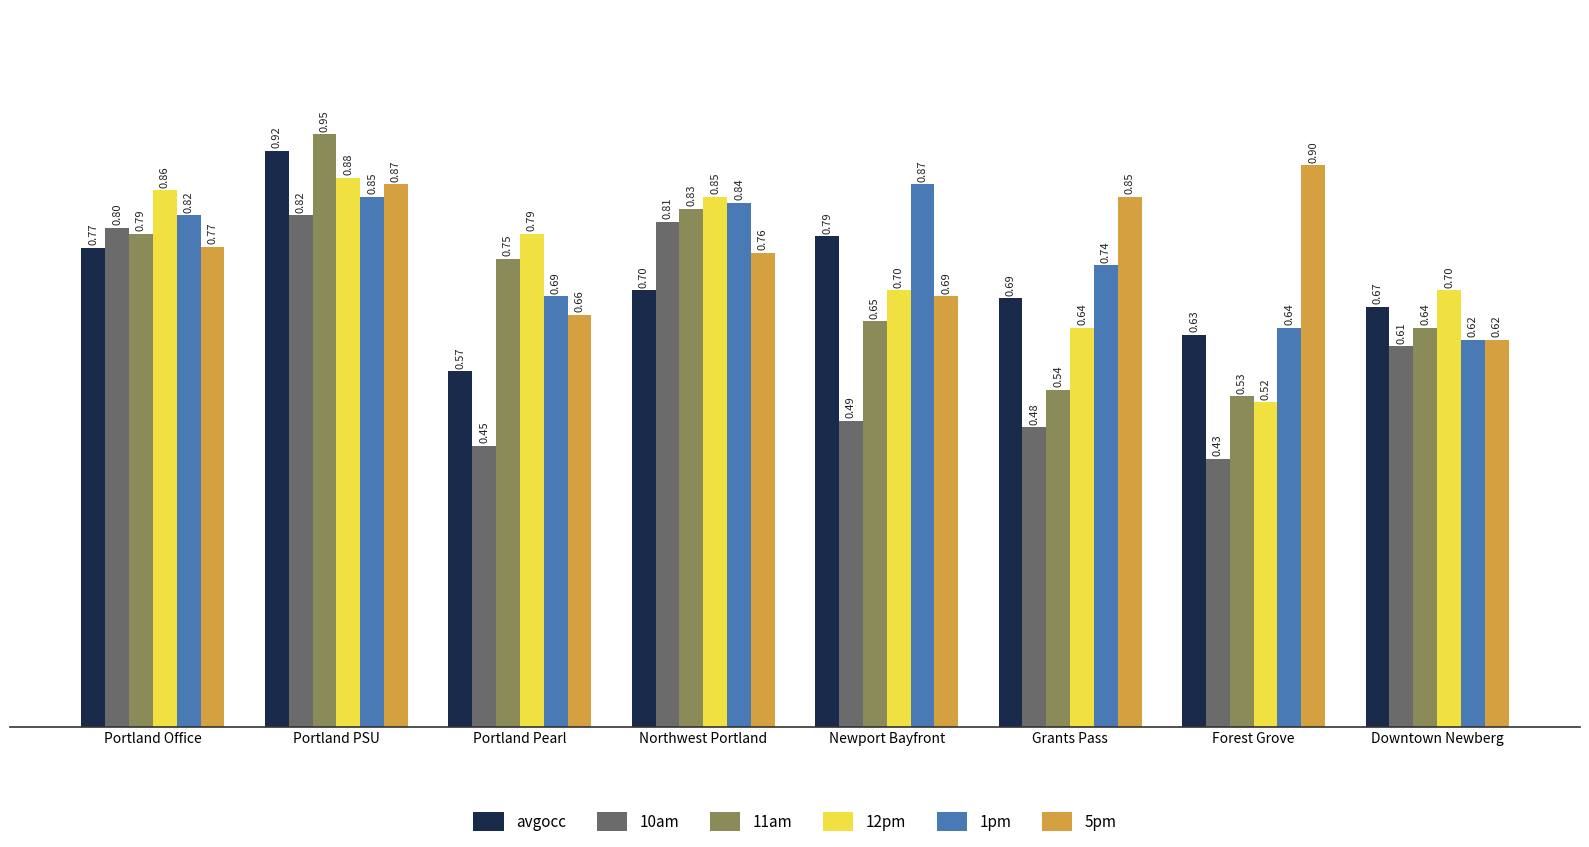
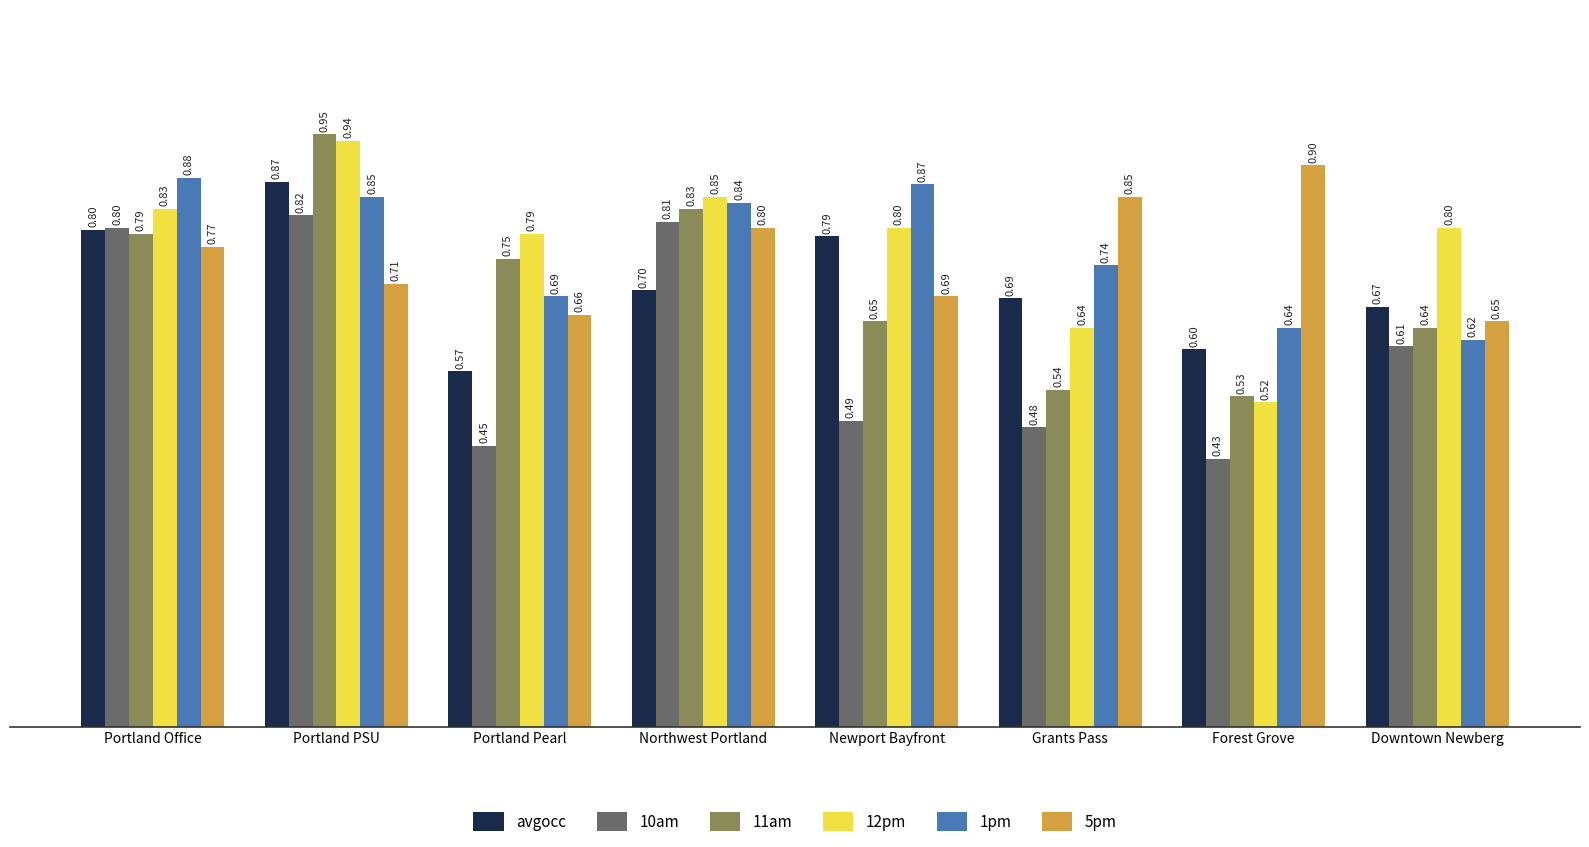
  {
    "avgocc": {
-     "Portland Office": 0.77,
-     "Portland PSU": 0.92,
+     "Portland Office": 0.80,
+     "Portland PSU": 0.87,
      "Portland Pearl": 0.57,
      "Northwest Portland": 0.70,
      "Newport Bayfront": 0.79,
      "Grants Pass": 0.69,
-     "Forest Grove": 0.63,
+     "Forest Grove": 0.60,
      "Downtown Newberg": 0.67
    },
    "12pm": {
-     "Portland Office": 0.86,
-     "Portland PSU": 0.88,
+     "Portland Office": 0.83,
+     "Portland PSU": 0.94,
      "Portland Pearl": 0.79,
      "Northwest Portland": 0.85,
-     "Newport Bayfront": 0.70,
+     "Newport Bayfront": 0.80,
      "Grants Pass": 0.64,
      "Forest Grove": 0.52,
-     "Downtown Newberg": 0.70
+     "Downtown Newberg": 0.80
    },
    "1pm": {
-     "Portland Office": 0.82,
+     "Portland Office": 0.88,
      "Portland PSU": 0.85,
      "Portland Pearl": 0.69,
      "Northwest Portland": 0.84,
      "Newport Bayfront": 0.87,
      "Grants Pass": 0.74,
      "Forest Grove": 0.64,
      "Downtown Newberg": 0.62
    },
    "5pm": {
      "Portland Office": 0.77,
-     "Portland PSU": 0.87,
+     "Portland PSU": 0.71,
      "Portland Pearl": 0.66,
-     "Northwest Portland": 0.76,
+     "Northwest Portland": 0.80,
      "Newport Bayfront": 0.69,
      "Grants Pass": 0.85,
      "Forest Grove": 0.90,
-     "Downtown Newberg": 0.62
+     "Downtown Newberg": 0.65
    }
  }
